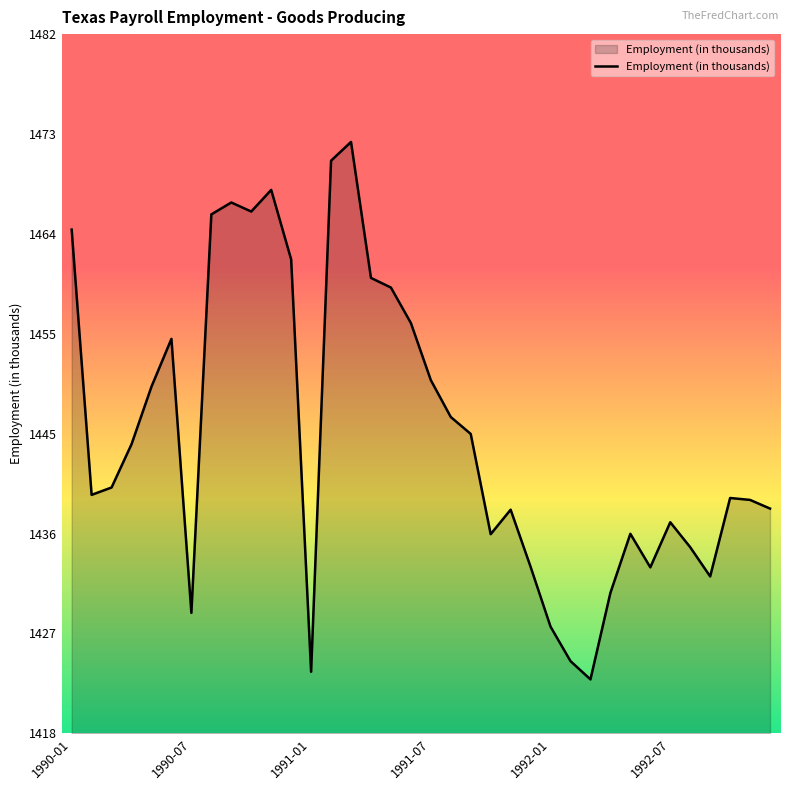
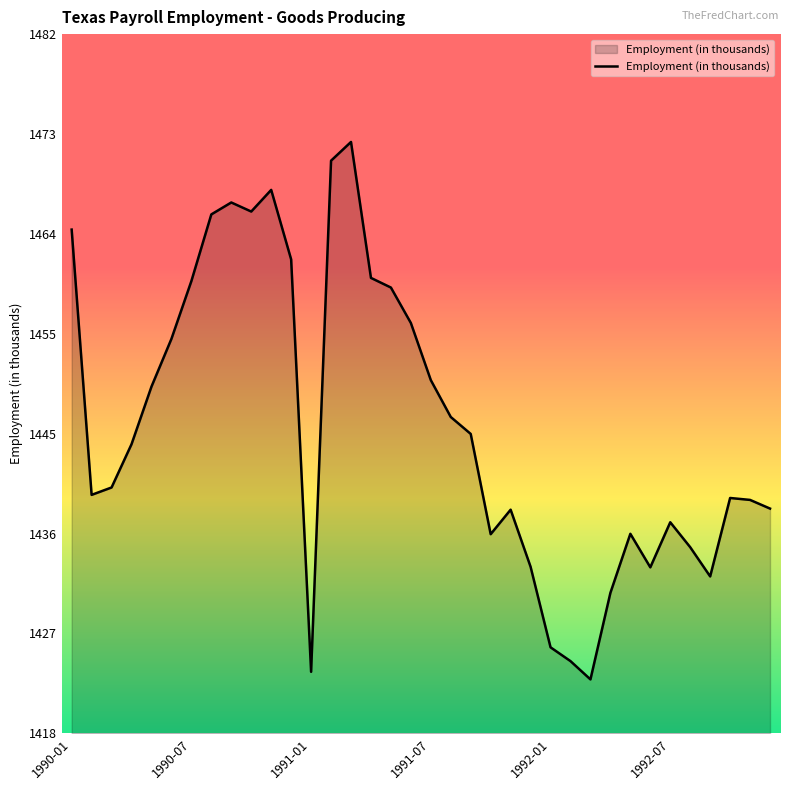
  {
    "1990-01": 1464.2,
-   "1990-07": 1428.7,
+   "1990-07": 1459.5,
    "1991-01": 1423.2,
    "1991-07": 1450.3,
-   "1992-01": 1427.4,
+   "1992-01": 1425.5,
    "1992-07": 1437.1
  }
